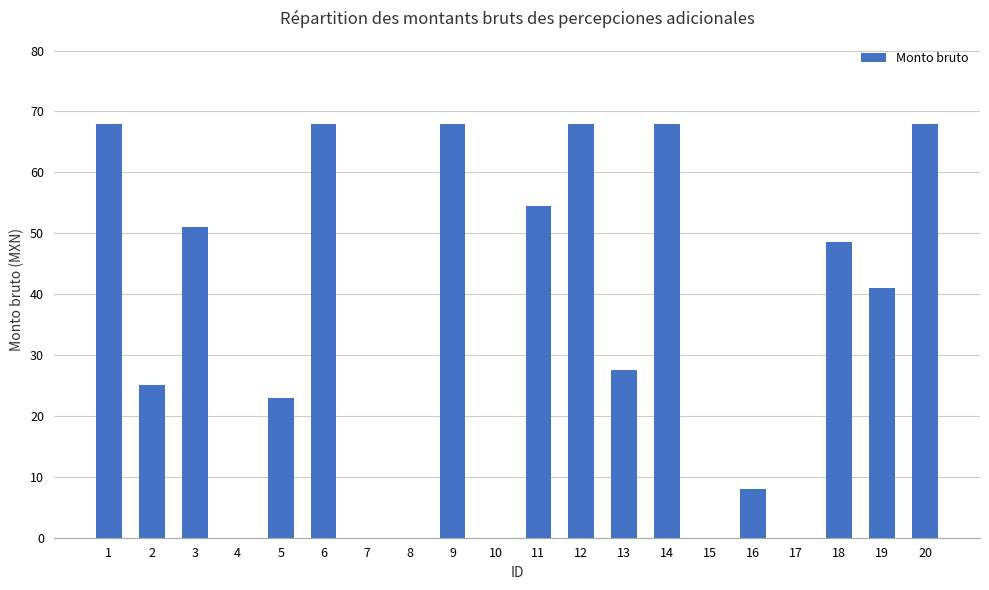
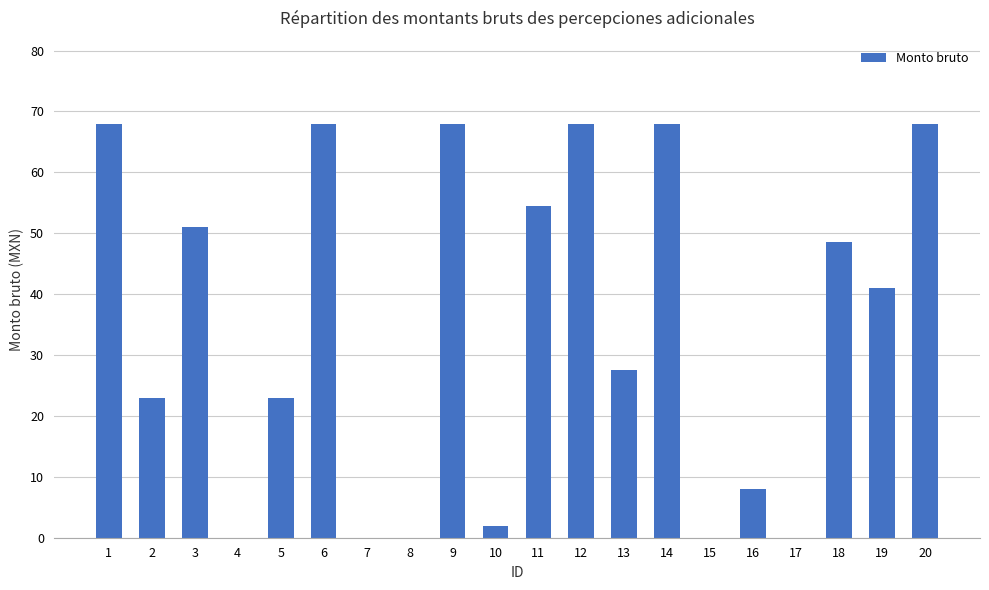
  {
    "1": 68,
-   "2": 25,
+   "2": 23,
    "3": 51,
    "4": 0,
    "5": 23,
    "6": 68,
    "7": 0,
    "8": 0,
    "9": 68,
-   "10": 0,
+   "10": 2,
    "11": 55,
    "12": 68,
    "13": 28,
    "14": 68,
    "15": 0,
    "16": 8,
    "17": 0,
    "18": 49,
    "19": 41,
    "20": 68
  }
